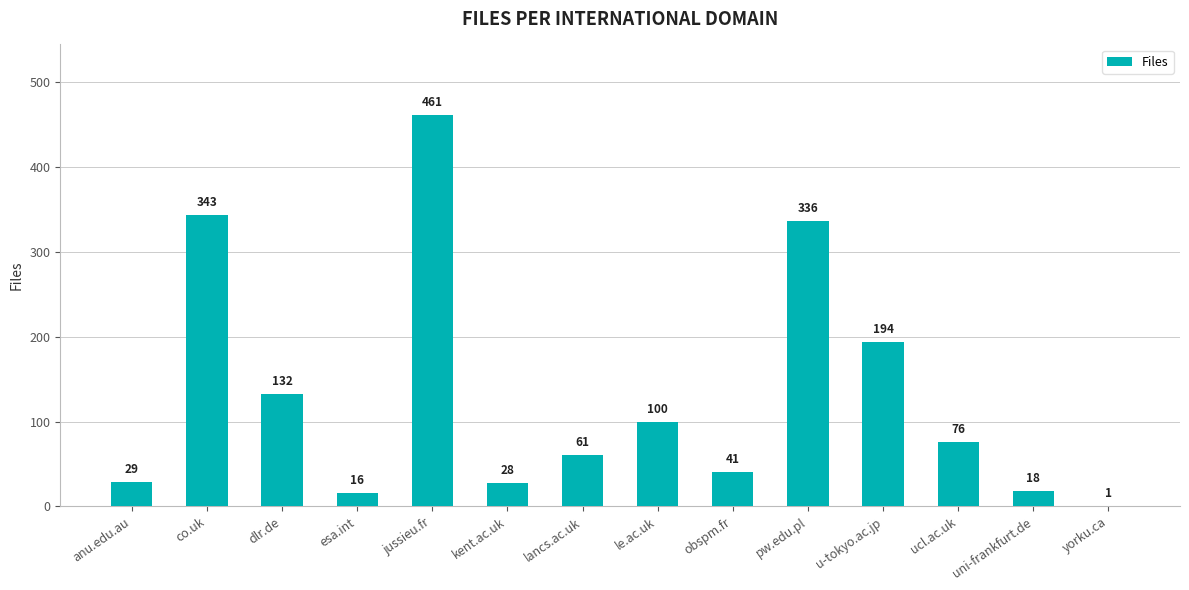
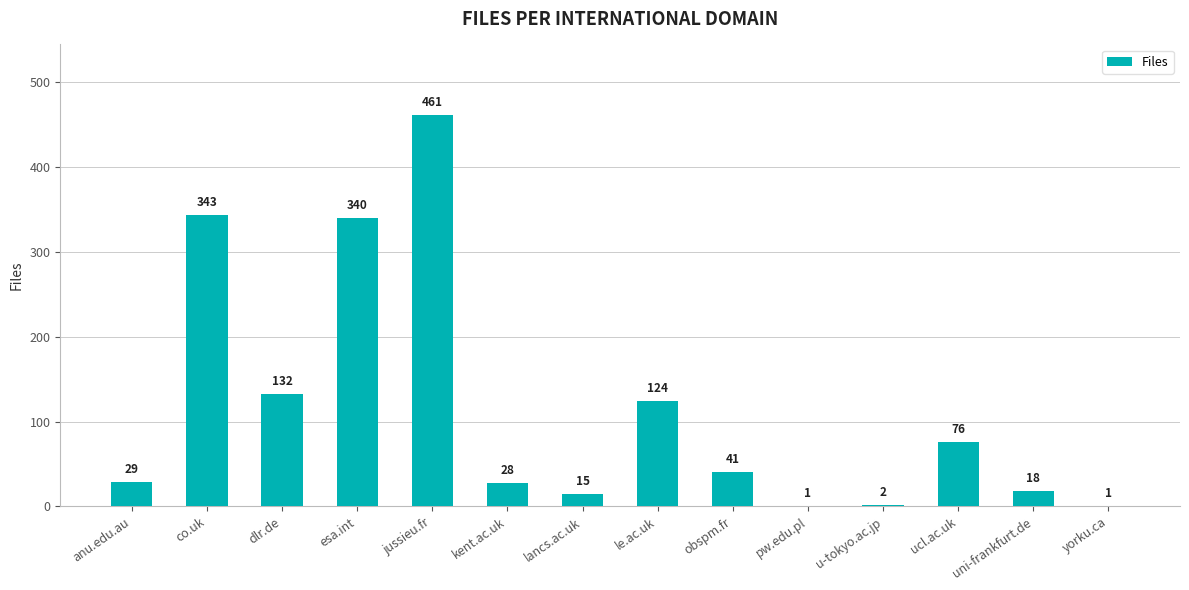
  {
    "anu.edu.au": 29,
    "co.uk": 343,
    "dlr.de": 132,
-   "esa.int": 16,
+   "esa.int": 340,
    "jussieu.fr": 461,
    "kent.ac.uk": 28,
-   "lancs.ac.uk": 61,
-   "le.ac.uk": 100,
+   "lancs.ac.uk": 15,
+   "le.ac.uk": 124,
    "obspm.fr": 41,
-   "pw.edu.pl": 336,
-   "u-tokyo.ac.jp": 194,
+   "pw.edu.pl": 1,
+   "u-tokyo.ac.jp": 2,
    "ucl.ac.uk": 76,
    "uni-frankfurt.de": 18,
    "yorku.ca": 1
  }
